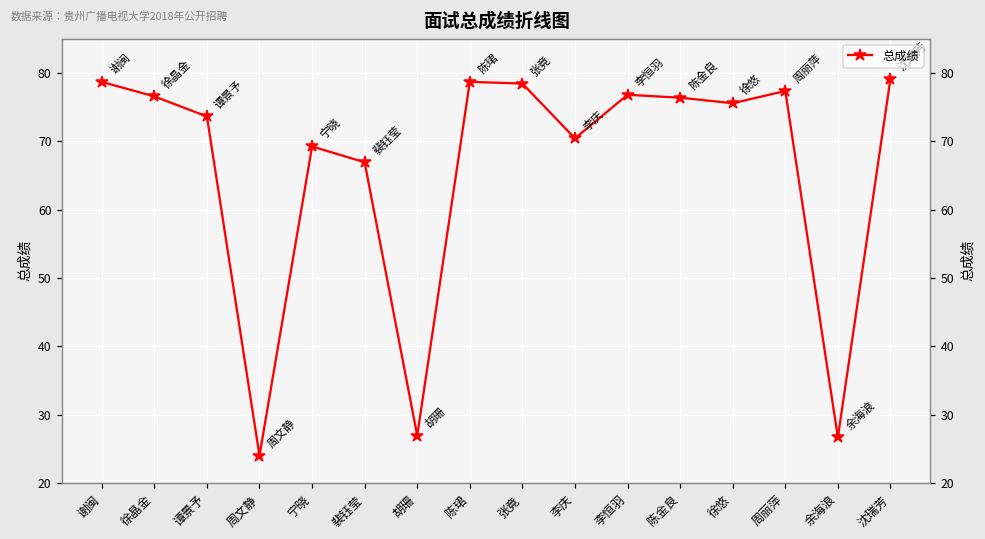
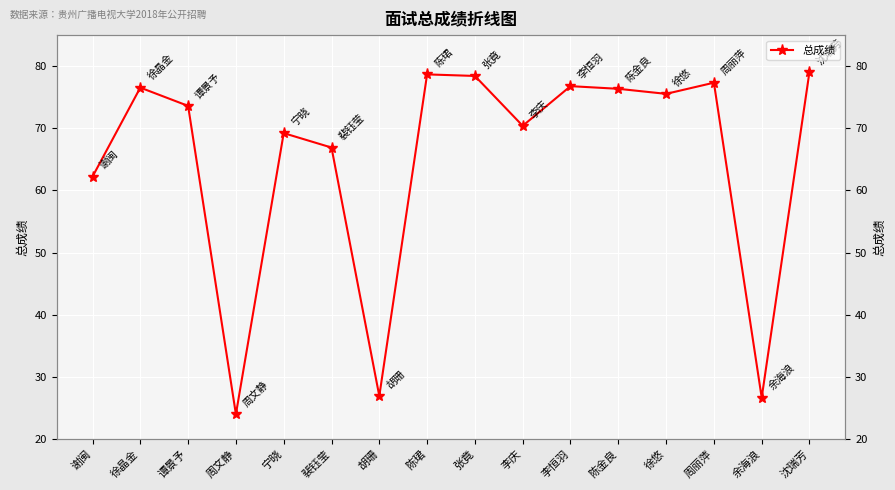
  {
-   "谢闽": 79,
+   "谢闽": 62,
    "徐晶金": 77,
    "谭景予": 74,
    "周文静": 24,
    "宁晓": 69,
    "裴钰莹": 67,
    "胡珊": 27,
    "陈珺": 79,
    "张竟": 78,
    "李庆": 70,
    "李恒羽": 77,
    "陈金良": 76,
    "徐悠": 76,
    "周丽萍": 77,
    "余海浪": 27,
    "沈瑞芳": 79
  }
